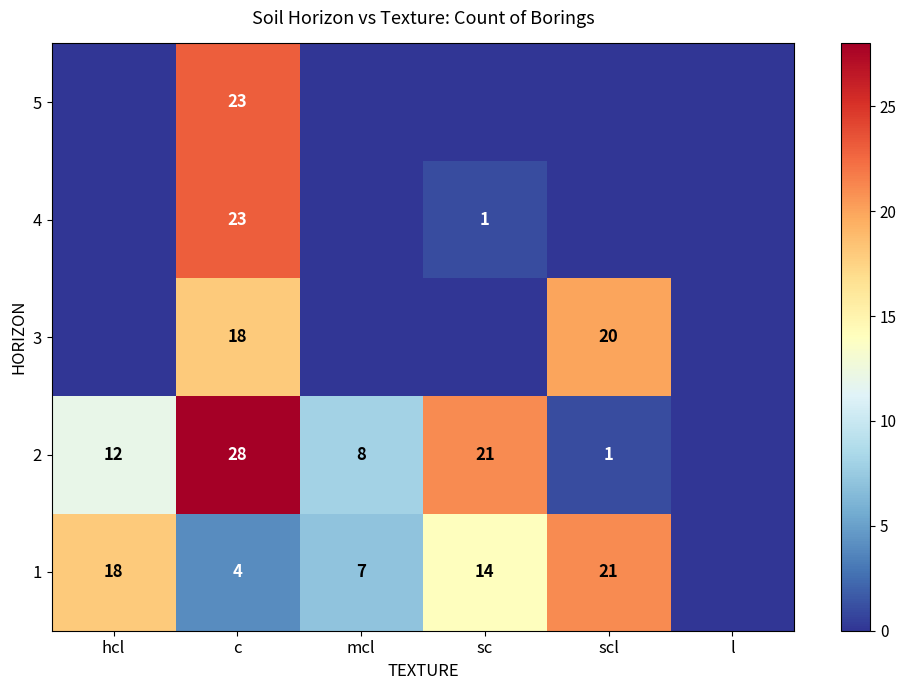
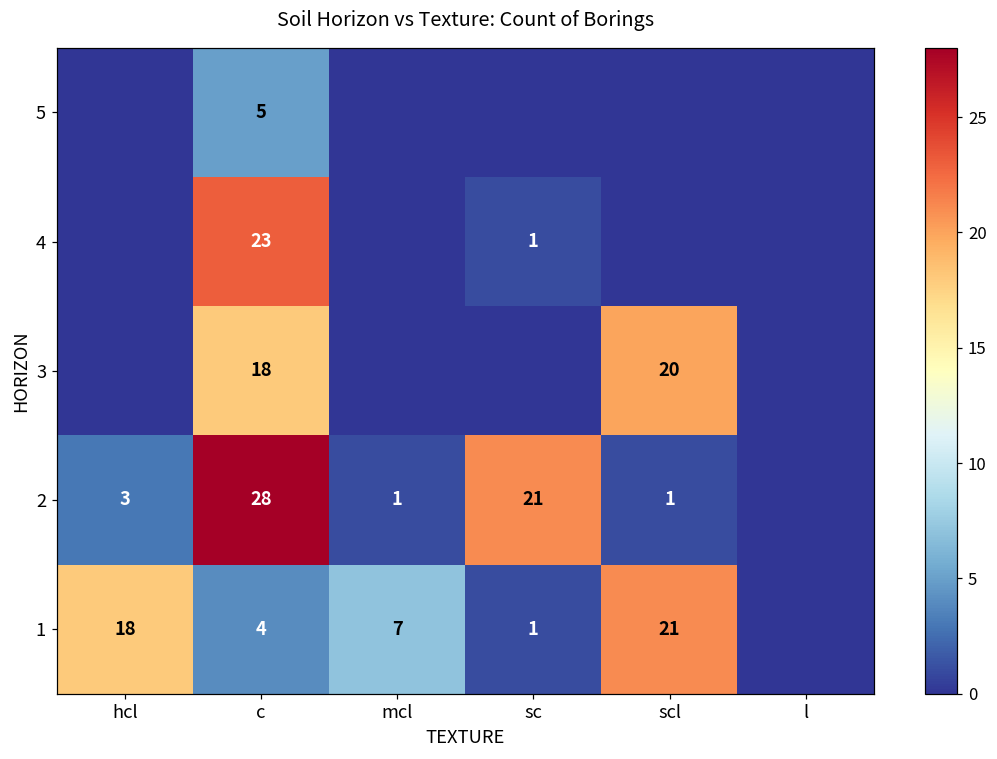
  {
    "5": {
-     "c": 23
+     "c": 5
    },
    "4": {
      "c": 23,
      "sc": 1
    },
    "3": {
      "c": 18,
      "scl": 20
    },
    "2": {
-     "hcl": 12,
+     "hcl": 3,
      "c": 28,
-     "mcl": 8,
+     "mcl": 1,
      "sc": 21,
      "scl": 1
    },
    "1": {
      "hcl": 18,
      "c": 4,
      "mcl": 7,
-     "sc": 14,
+     "sc": 1,
      "scl": 21
    }
  }
